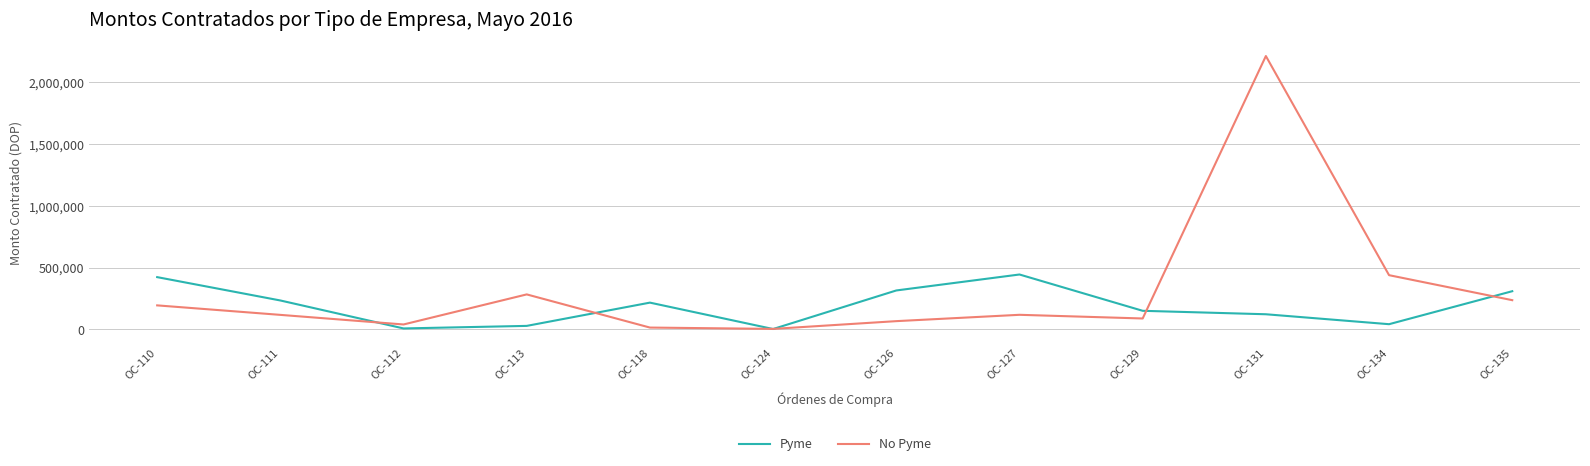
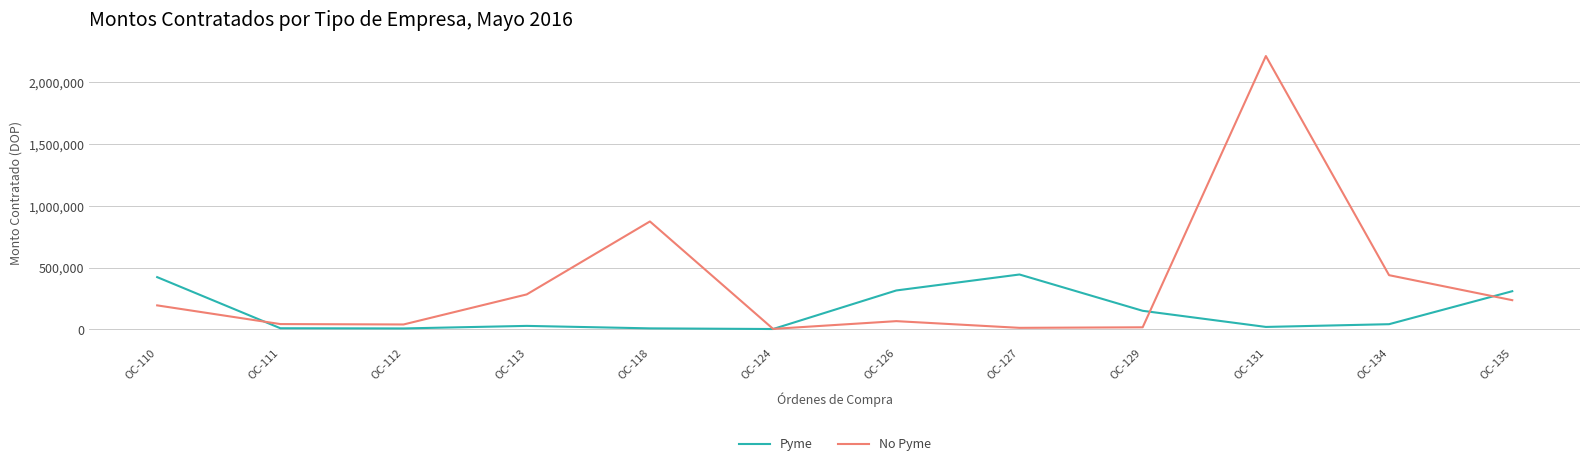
  {
    "Pyme": {
      "OC-110": "420,000",
-     "OC-111": "230,000",
+     "OC-111": "10,000",
      "OC-112": "10,000",
      "OC-113": "30,000",
-     "OC-118": "220,000",
+     "OC-118": "10,000",
      "OC-126": "320,000",
      "OC-127": "440,000",
      "OC-129": "150,000",
-     "OC-131": "120,000",
+     "OC-131": "20,000",
      "OC-134": "40,000",
      "OC-135": "310,000"
    },
    "No Pyme": {
      "OC-110": "190,000",
-     "OC-111": "120,000",
+     "OC-111": "40,000",
      "OC-112": "40,000",
      "OC-113": "280,000",
-     "OC-118": "10,000",
+     "OC-118": "870,000",
      "OC-126": "70,000",
-     "OC-127": "120,000",
-     "OC-129": "90,000",
+     "OC-127": "10,000",
+     "OC-129": "20,000",
      "OC-131": "2,210,000",
      "OC-134": "440,000",
      "OC-135": "240,000"
    }
  }
